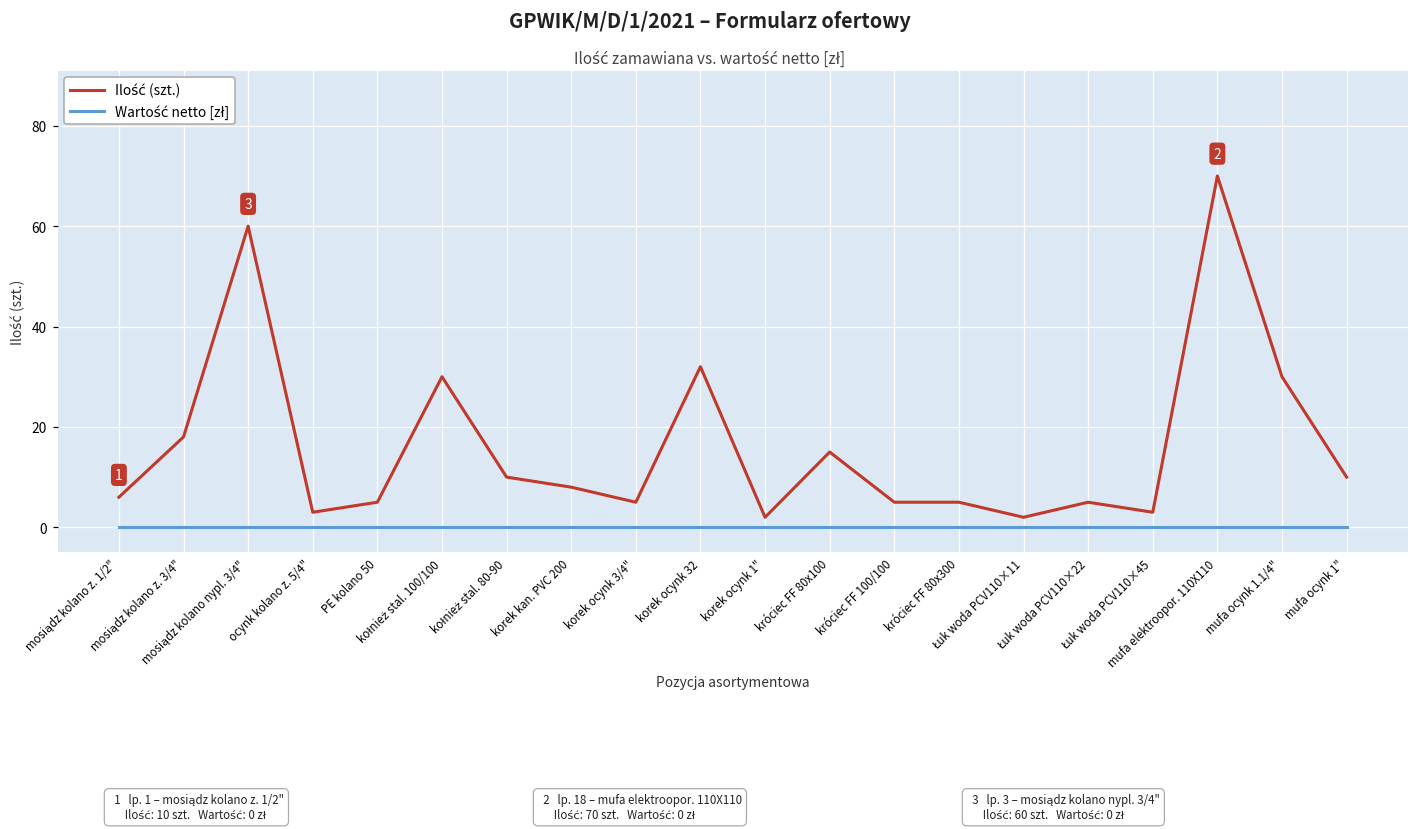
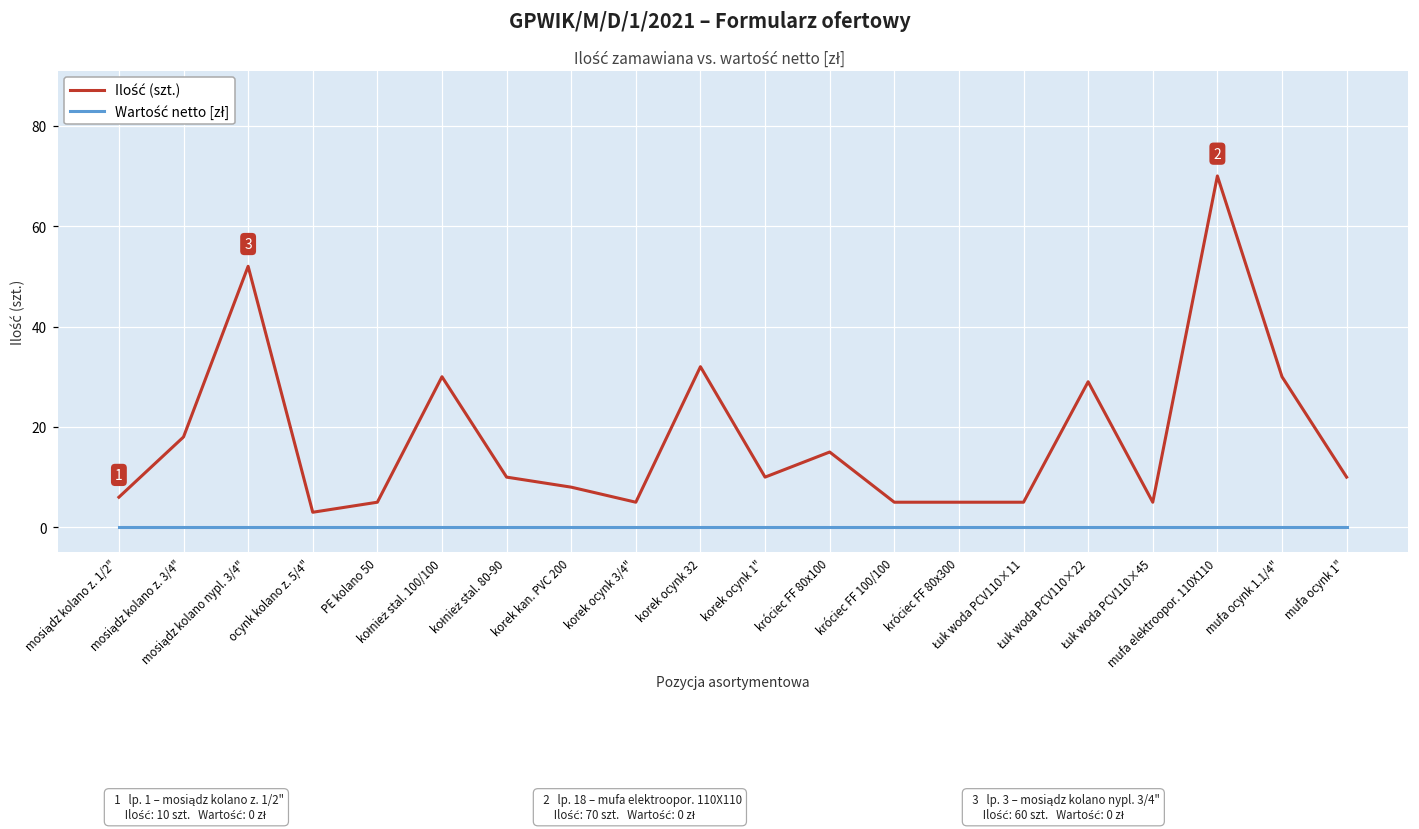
  {
    "Ilość (szt.)": {
      "mosiądz kolano z. 3/4\"": 18,
-     "mosiądz kolano nypl. 3/4\"": 60,
+     "mosiądz kolano nypl. 3/4\"": 52,
      "ocynk kolano z. 5/4\"": 3,
      "PE kolano 50": 5,
      "kołnież stal. 100/100": 30,
      "kołnież stal. 80-90": 10,
      "korek kan. PVC 200": 8,
      "korek ocynk 3/4\"": 5,
      "korek ocynk 32": 32,
-     "korek ocynk 1\"": 2,
+     "korek ocynk 1\"": 10,
      "króciec FF 80x100": 15,
      "króciec FF 100/100": 5,
      "króciec FF 80x300": 5,
-     "Łuk woda PCV110×11": 2,
-     "Łuk woda PCV110×22": 5,
-     "Łuk woda PCV110×45": 3,
+     "Łuk woda PCV110×11": 5,
+     "Łuk woda PCV110×22": 29,
+     "Łuk woda PCV110×45": 5,
      "mufa ocynk 1.1/4\"": 30,
      "mufa ocynk 1\"": 10
    },
    "Wartość netto [zł]": {
      "mosiądz kolano z. 1/2\"": 0,
      "mosiądz kolano z. 3/4\"": 0,
      "mosiądz kolano nypl. 3/4\"": 0,
      "ocynk kolano z. 5/4\"": 0,
      "PE kolano 50": 0,
      "kołnież stal. 100/100": 0,
      "kołnież stal. 80-90": 0,
      "korek kan. PVC 200": 0,
      "korek ocynk 3/4\"": 0,
      "korek ocynk 32": 0,
      "korek ocynk 1\"": 0,
      "króciec FF 80x100": 0,
      "króciec FF 100/100": 0,
      "króciec FF 80x300": 0,
      "Łuk woda PCV110×11": 0,
      "Łuk woda PCV110×22": 0,
      "Łuk woda PCV110×45": 0,
      "mufa elektroopor. 110X110": 0,
      "mufa ocynk 1.1/4\"": 0,
      "mufa ocynk 1\"": 0
    }
  }
